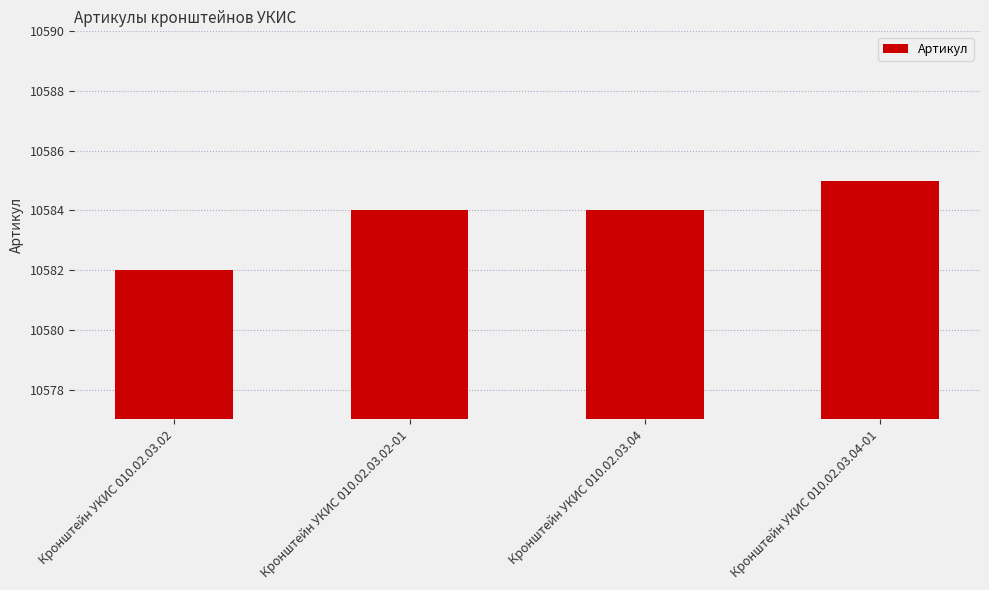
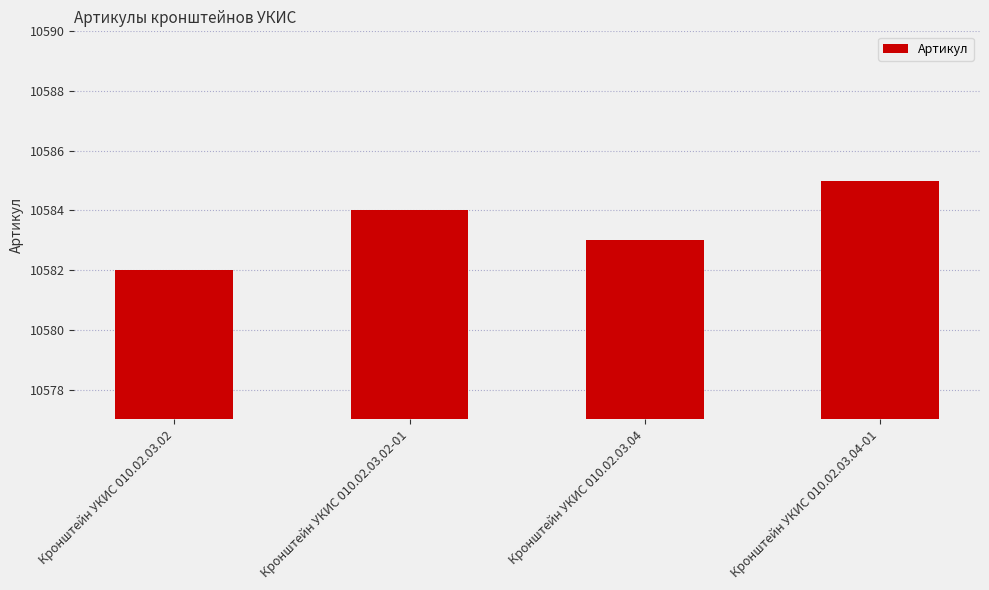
  {
    "Кронштейн УКИС 010.02.03.02": 10582,
    "Кронштейн УКИС 010.02.03.02-01": 10584,
-   "Кронштейн УКИС 010.02.03.04": 10584,
+   "Кронштейн УКИС 010.02.03.04": 10583,
    "Кронштейн УКИС 010.02.03.04-01": 10585
  }
